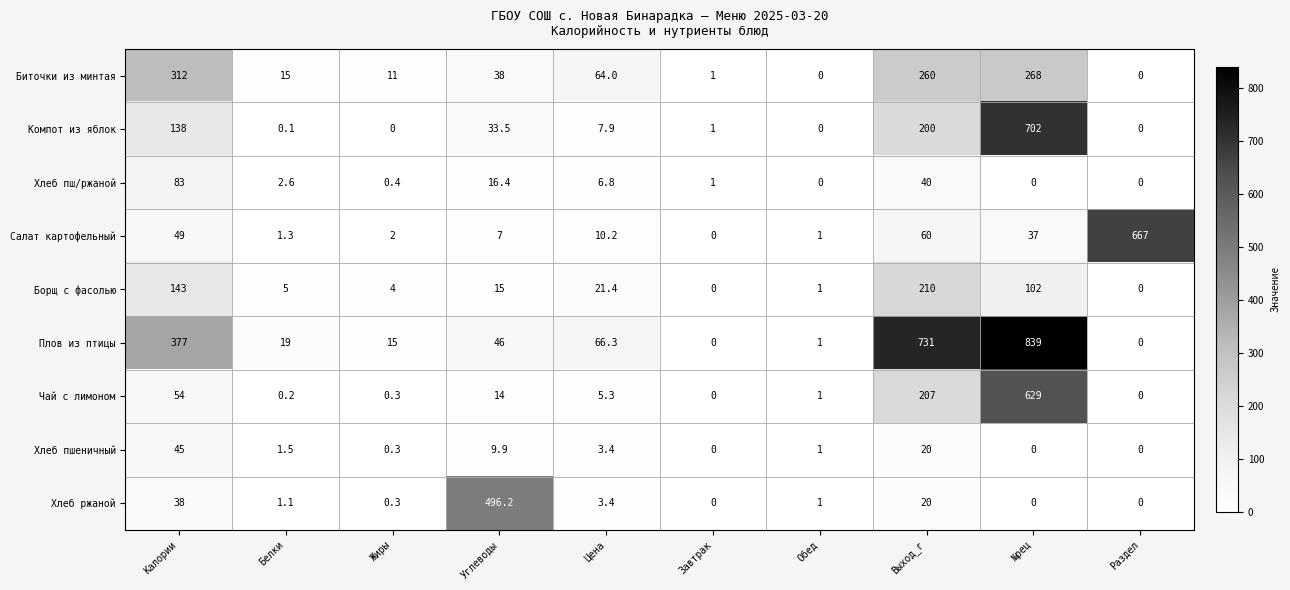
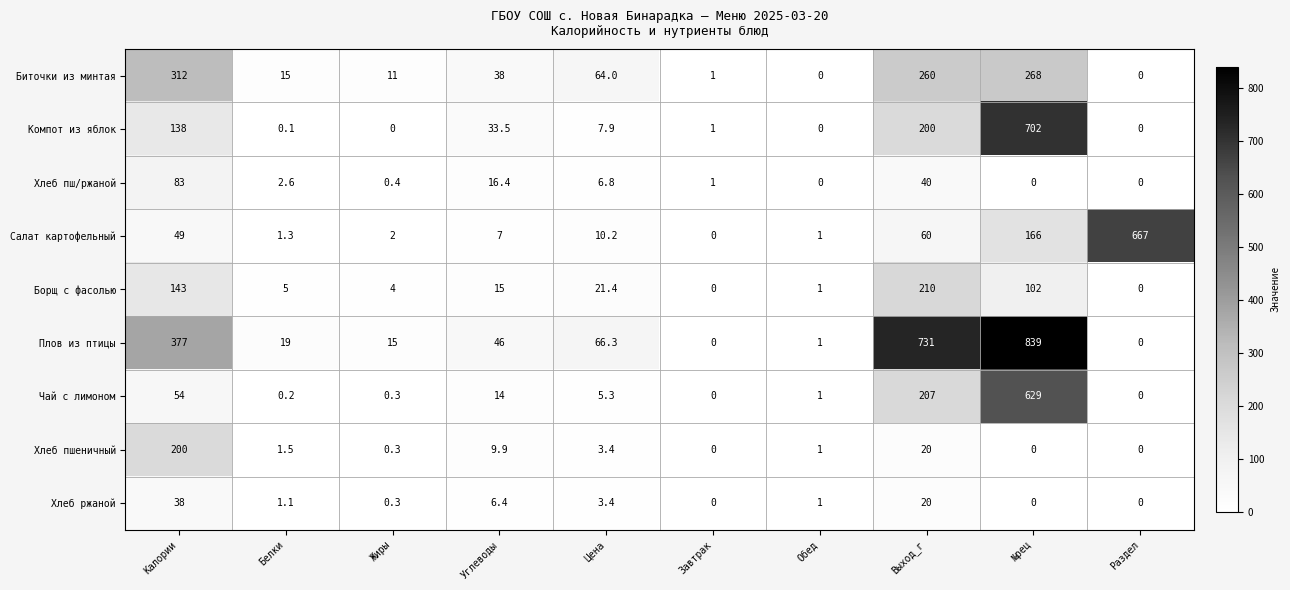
  {
    "Биточки из минтая": {
      "Калории": 312,
      "Белки": 15,
      "Жиры": 11,
      "Углеводы": 38,
      "Цена": 64.0,
      "Завтрак": 1,
      "Обед": 0,
      "Выход_г": 260,
      "№рец": 268,
      "Раздел": 0
    },
    "Компот из яблок": {
      "Калории": 138,
      "Белки": 0.1,
      "Жиры": 0,
      "Углеводы": 33.5,
      "Цена": 7.9,
      "Завтрак": 1,
      "Обед": 0,
      "Выход_г": 200,
      "№рец": 702,
      "Раздел": 0
    },
    "Хлеб пш/ржаной": {
      "Калории": 83,
      "Белки": 2.6,
      "Жиры": 0.4,
      "Углеводы": 16.4,
      "Цена": 6.8,
      "Завтрак": 1,
      "Обед": 0,
      "Выход_г": 40,
      "№рец": 0,
      "Раздел": 0
    },
    "Салат картофельный": {
      "Калории": 49,
      "Белки": 1.3,
      "Жиры": 2,
      "Углеводы": 7,
      "Цена": 10.2,
      "Завтрак": 0,
      "Обед": 1,
      "Выход_г": 60,
-     "№рец": 37,
+     "№рец": 166,
      "Раздел": 667
    },
    "Борщ с фасолью": {
      "Калории": 143,
      "Белки": 5,
      "Жиры": 4,
      "Углеводы": 15,
      "Цена": 21.4,
      "Завтрак": 0,
      "Обед": 1,
      "Выход_г": 210,
      "№рец": 102,
      "Раздел": 0
    },
    "Плов из птицы": {
      "Калории": 377,
      "Белки": 19,
      "Жиры": 15,
      "Углеводы": 46,
      "Цена": 66.3,
      "Завтрак": 0,
      "Обед": 1,
      "Выход_г": 731,
      "№рец": 839,
      "Раздел": 0
    },
    "Чай с лимоном": {
      "Калории": 54,
      "Белки": 0.2,
      "Жиры": 0.3,
      "Углеводы": 14,
      "Цена": 5.3,
      "Завтрак": 0,
      "Обед": 1,
      "Выход_г": 207,
      "№рец": 629,
      "Раздел": 0
    },
    "Хлеб пшеничный": {
-     "Калории": 45,
+     "Калории": 200,
      "Белки": 1.5,
      "Жиры": 0.3,
      "Углеводы": 9.9,
      "Цена": 3.4,
      "Завтрак": 0,
      "Обед": 1,
      "Выход_г": 20,
      "№рец": 0,
      "Раздел": 0
    },
    "Хлеб ржаной": {
      "Калории": 38,
      "Белки": 1.1,
      "Жиры": 0.3,
-     "Углеводы": 496.2,
+     "Углеводы": 6.4,
      "Цена": 3.4,
      "Завтрак": 0,
      "Обед": 1,
      "Выход_г": 20,
      "№рец": 0,
      "Раздел": 0
    }
  }
